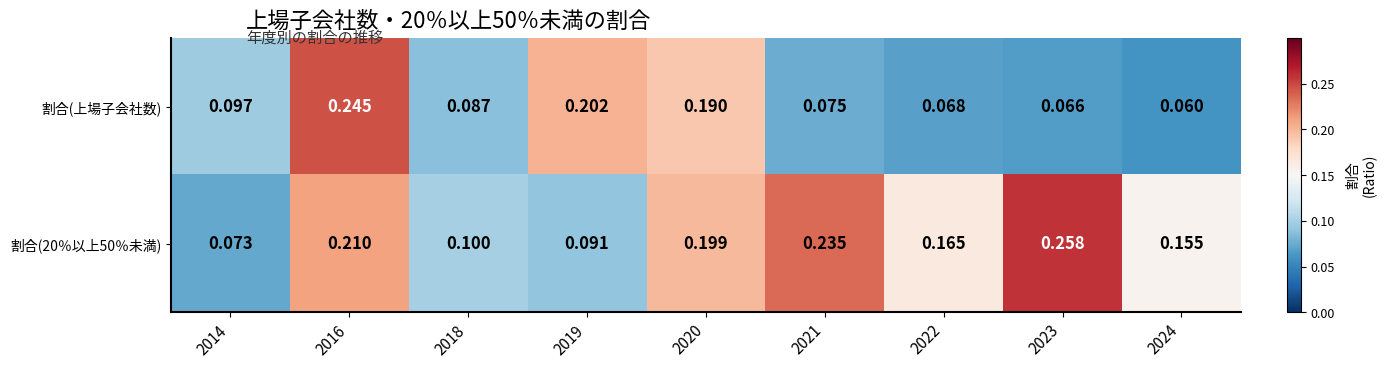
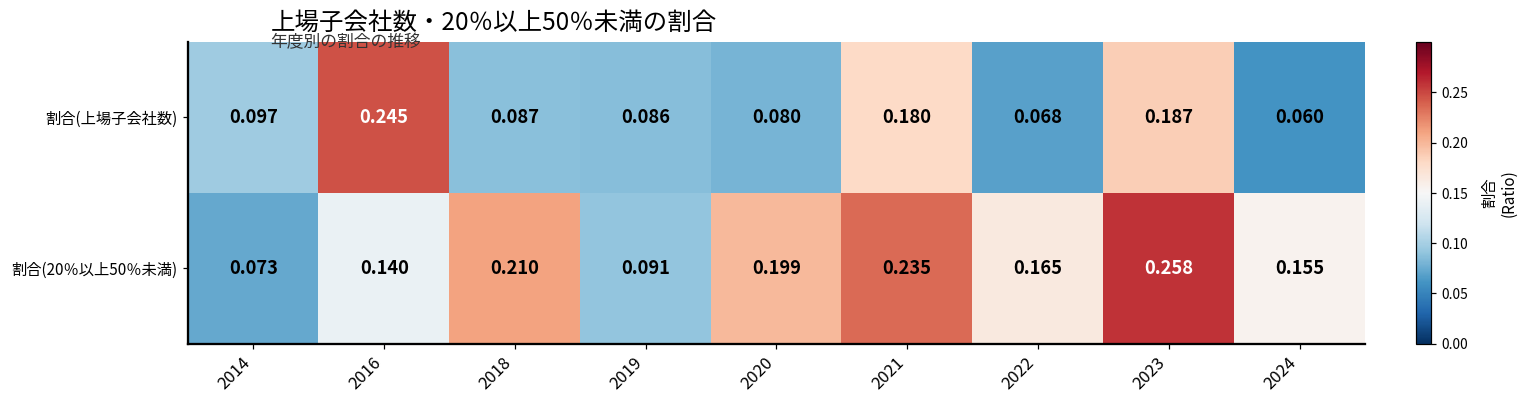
  {
    "割合(上場子会社数)": {
      "2014": 0.097,
      "2016": 0.245,
      "2018": 0.087,
-     "2019": 0.202,
-     "2020": 0.190,
-     "2021": 0.075,
+     "2019": 0.086,
+     "2020": 0.080,
+     "2021": 0.180,
      "2022": 0.068,
-     "2023": 0.066,
+     "2023": 0.187,
      "2024": 0.060
    },
    "割合(20％以上50％未満)": {
      "2014": 0.073,
-     "2016": 0.210,
-     "2018": 0.100,
+     "2016": 0.140,
+     "2018": 0.210,
      "2019": 0.091,
      "2020": 0.199,
      "2021": 0.235,
      "2022": 0.165,
      "2023": 0.258,
      "2024": 0.155
    }
  }
